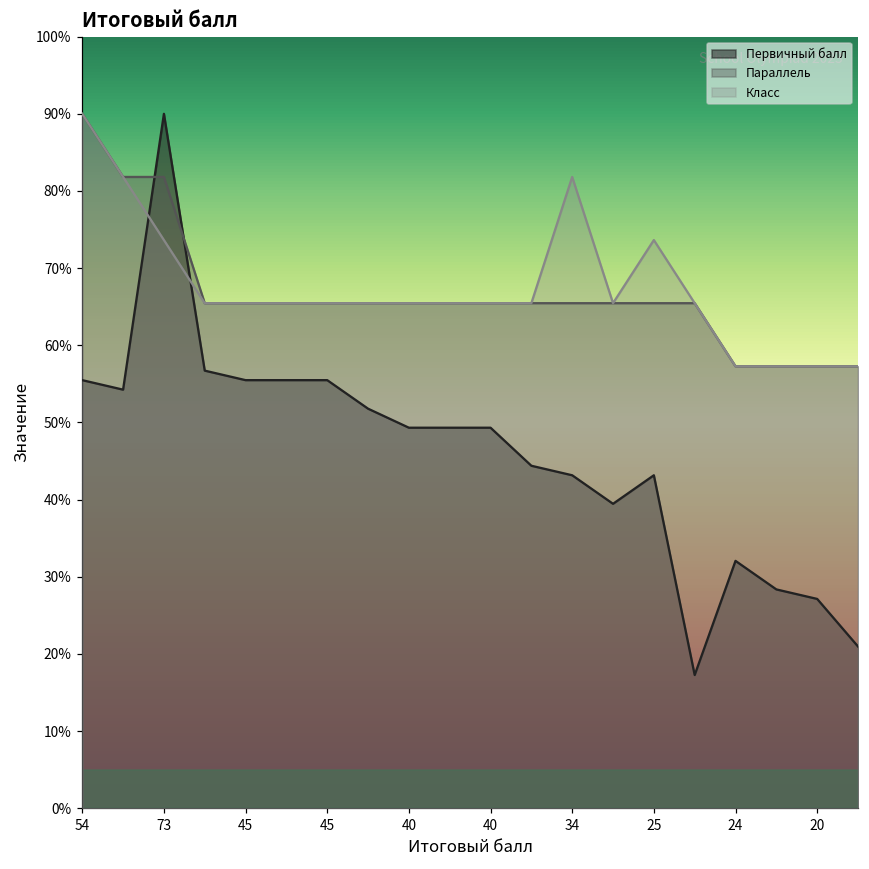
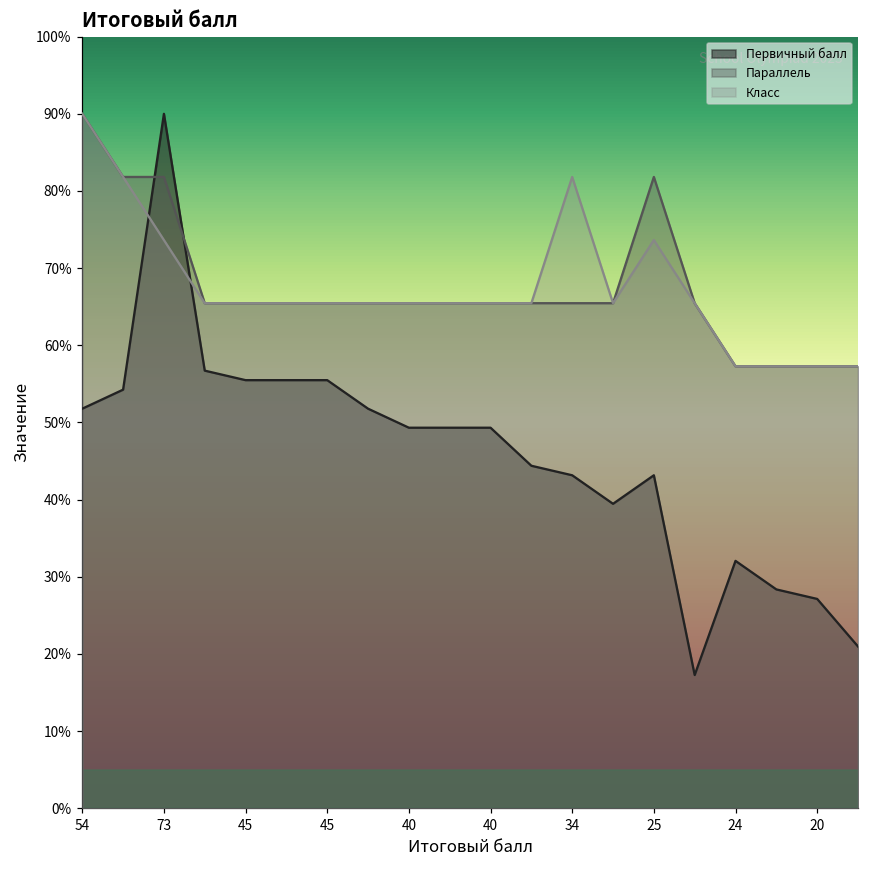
  {
    "Первичный балл": {
-     "54": "55%",
+     "54": "52%",
      "73": "90%",
      "34": "43%",
      "25": "43%",
      "24": "32%",
      "20": "27%"
    },
    "Параллель": {
      "73": "82%",
      "34": "65%",
-     "25": "65%"
+     "25": "82%"
    },
    "Класс": {
      "73": "74%",
      "34": "82%",
      "25": "74%"
    }
  }
